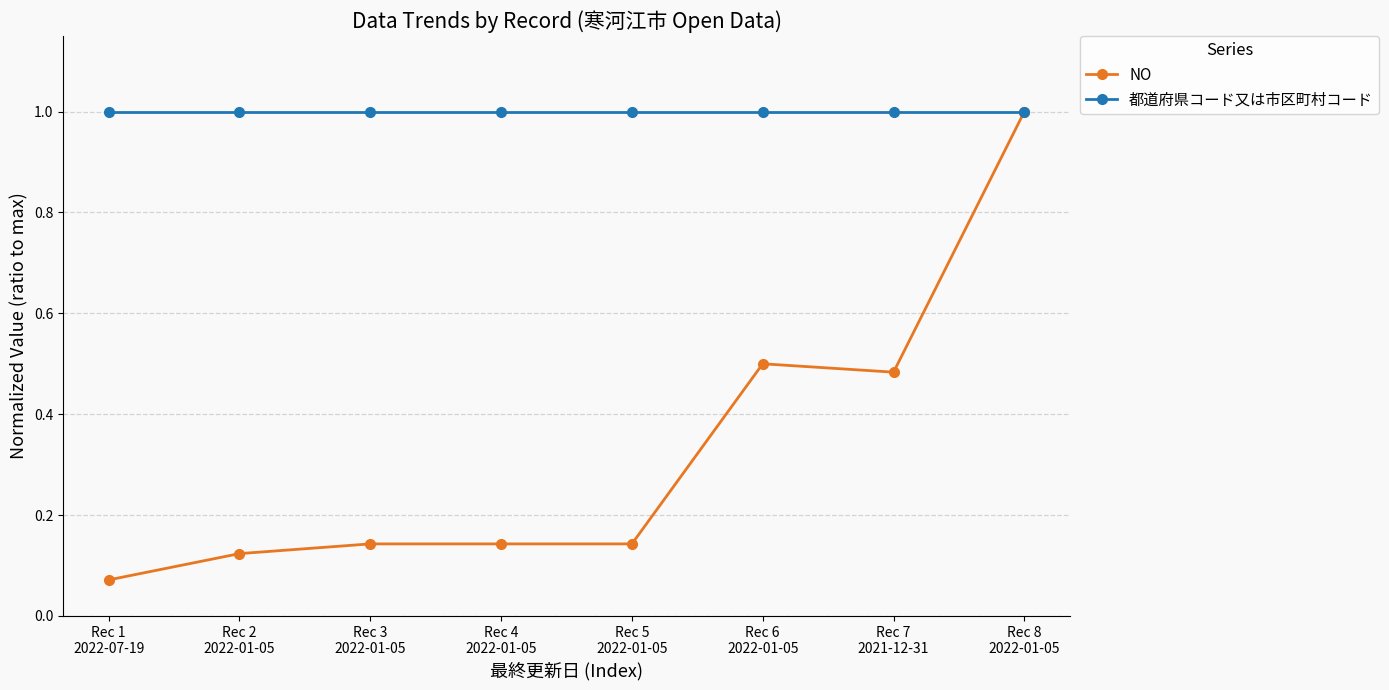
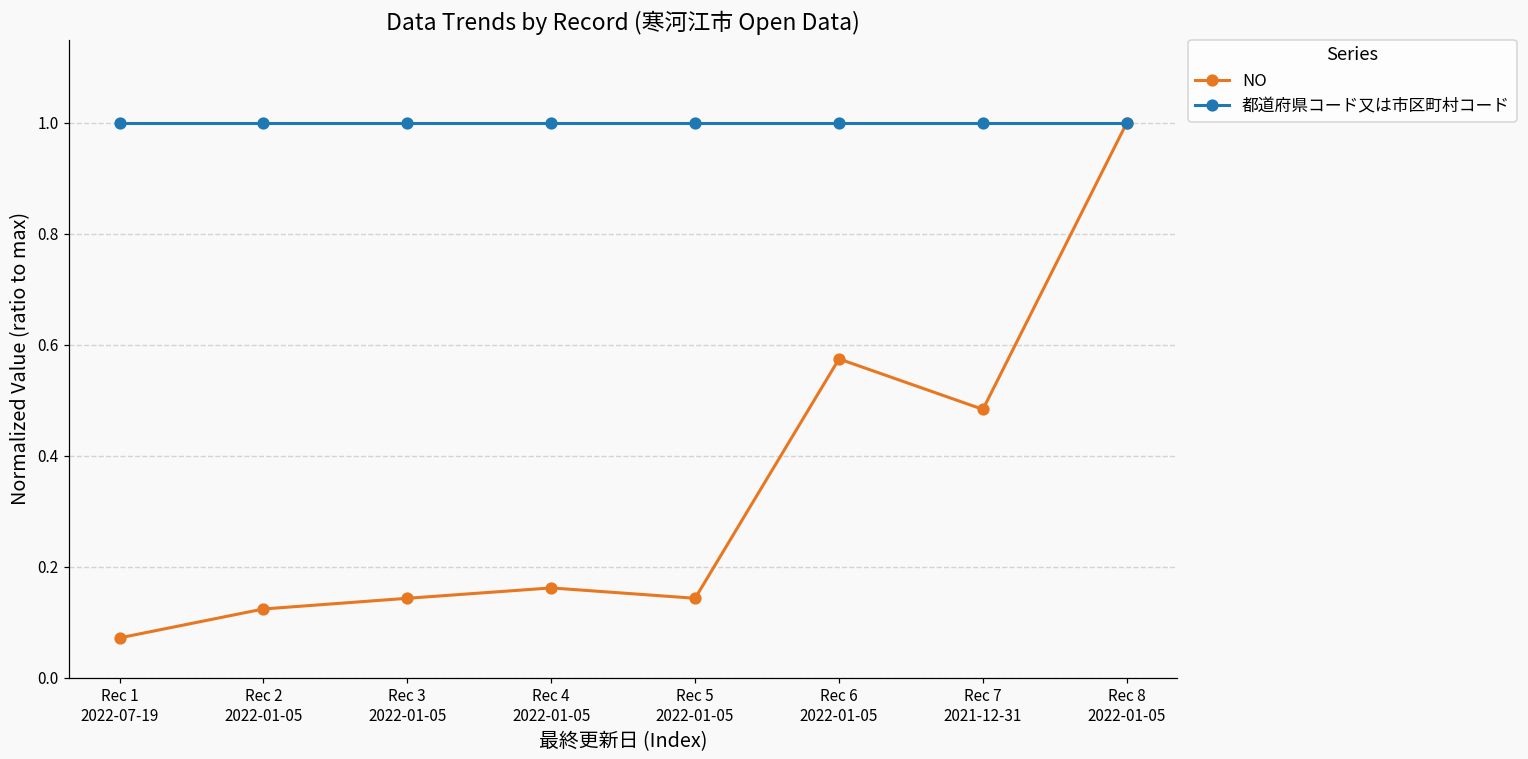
  {
    "NO": {
      "Rec 1 2022-07-19": 0.07,
      "Rec 2 2022-01-05": 0.12,
      "Rec 3 2022-01-05": 0.14,
-     "Rec 4 2022-01-05": 0.14,
+     "Rec 4 2022-01-05": 0.16,
      "Rec 5 2022-01-05": 0.14,
-     "Rec 6 2022-01-05": 0.50,
+     "Rec 6 2022-01-05": 0.57,
      "Rec 7 2021-12-31": 0.48
    },
    "都道府県コード又は市区町村コード": {
      "Rec 1 2022-07-19": 1.00,
      "Rec 2 2022-01-05": 1.00,
      "Rec 3 2022-01-05": 1.00,
      "Rec 4 2022-01-05": 1.00,
      "Rec 5 2022-01-05": 1.00,
      "Rec 6 2022-01-05": 1.00,
      "Rec 7 2021-12-31": 1.00
    }
  }
